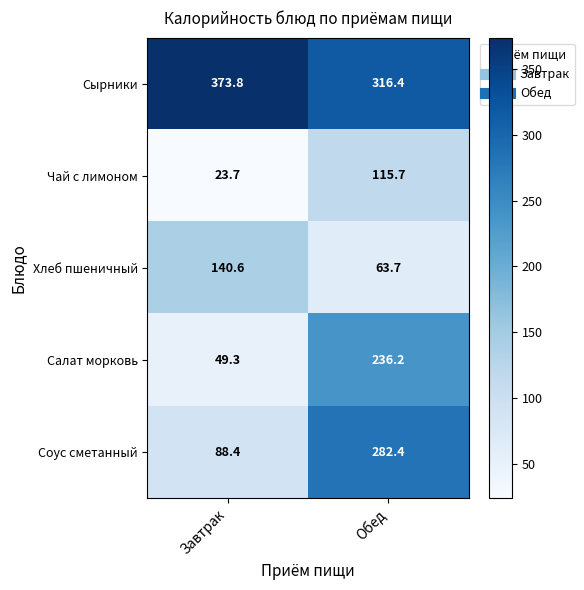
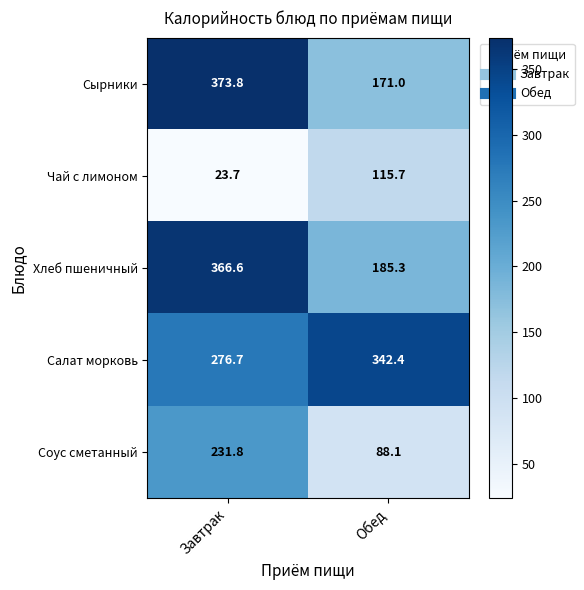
  {
    "Сырники": {
      "Завтрак": 373.8,
-     "Обед": 316.4
+     "Обед": 171.0
    },
    "Чай с лимоном": {
      "Завтрак": 23.7,
      "Обед": 115.7
    },
    "Хлеб пшеничный": {
-     "Завтрак": 140.6,
-     "Обед": 63.7
+     "Завтрак": 366.6,
+     "Обед": 185.3
    },
    "Салат морковь": {
-     "Завтрак": 49.3,
-     "Обед": 236.2
+     "Завтрак": 276.7,
+     "Обед": 342.4
    },
    "Соус сметанный": {
-     "Завтрак": 88.4,
-     "Обед": 282.4
+     "Завтрак": 231.8,
+     "Обед": 88.1
    }
  }
